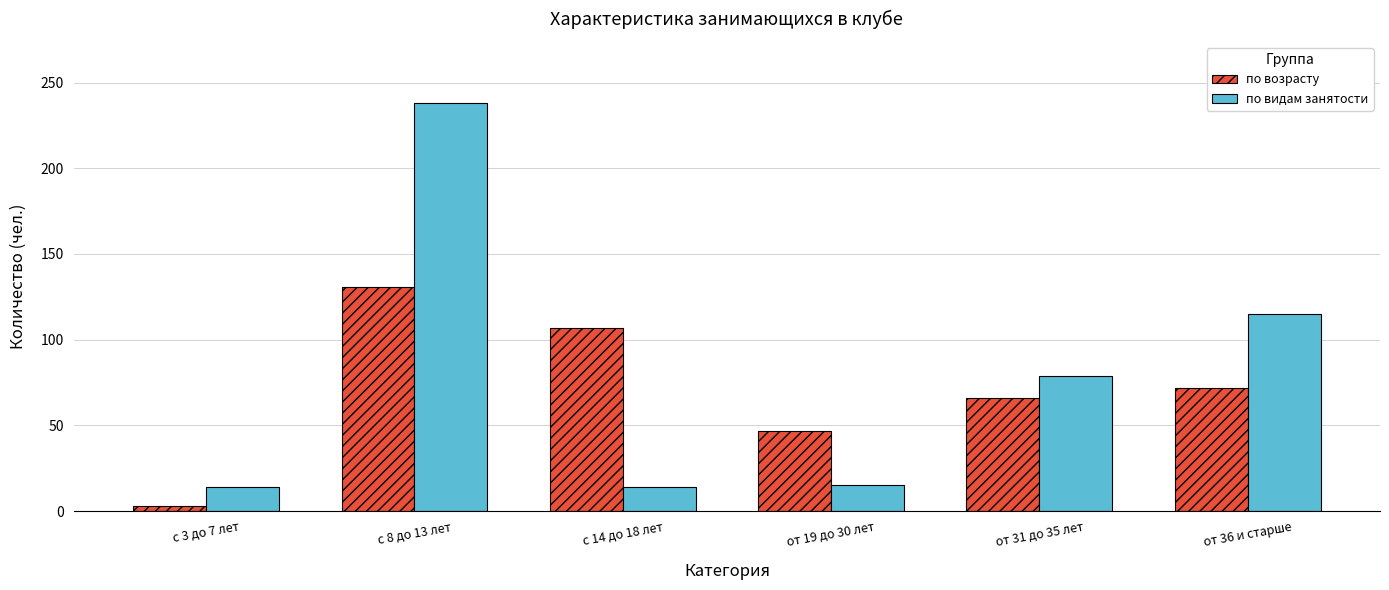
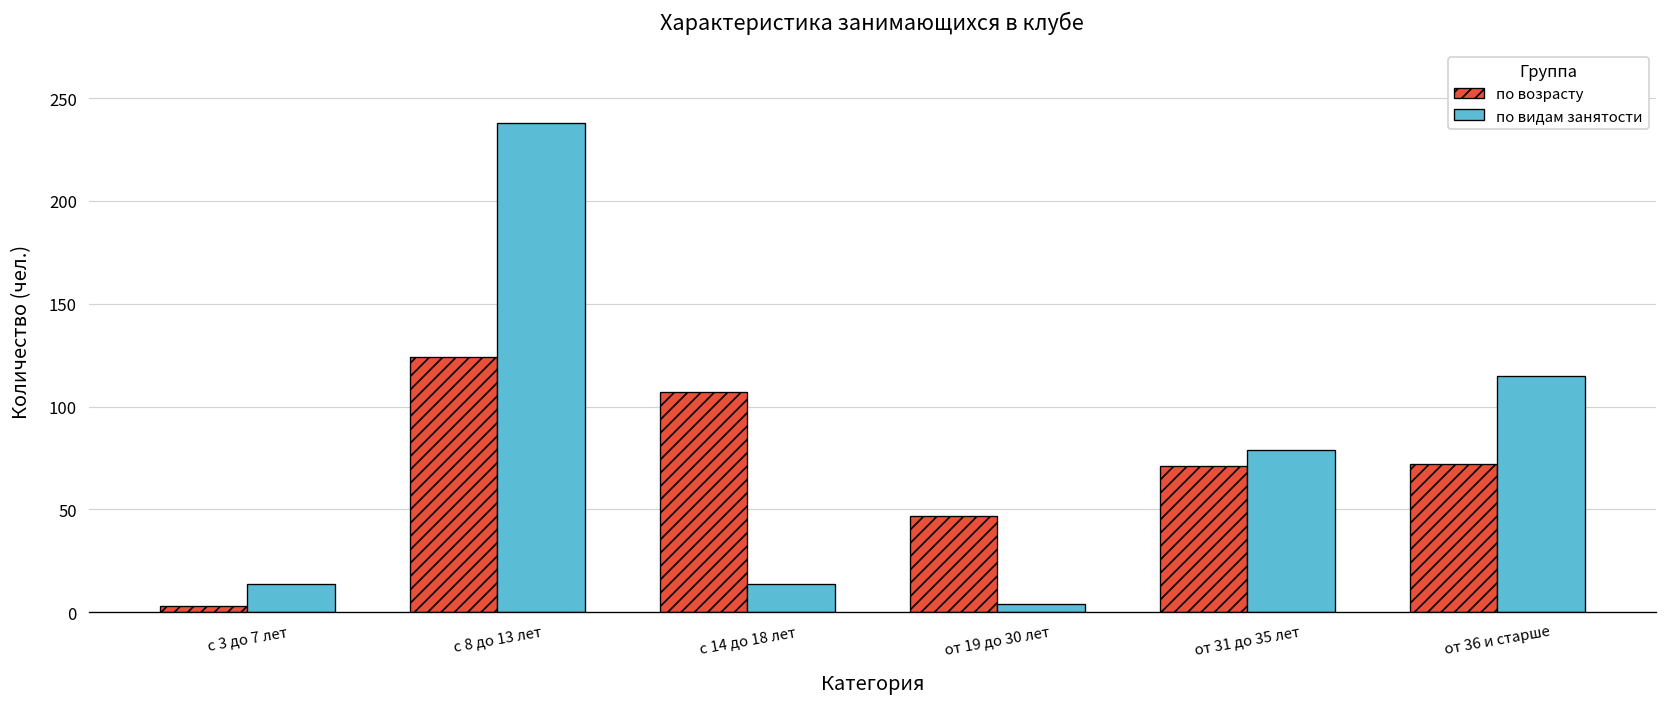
  {
    "по возрасту": {
      "с 3 до 7 лет": 3,
-     "с 8 до 13 лет": 131,
+     "с 8 до 13 лет": 124,
      "с 14 до 18 лет": 107,
      "от 19 до 30 лет": 47,
-     "от 31 до 35 лет": 66,
+     "от 31 до 35 лет": 71,
      "от 36 и старше": 72
    },
    "по видам занятости": {
      "с 3 до 7 лет": 14,
      "с 8 до 13 лет": 238,
      "с 14 до 18 лет": 14,
-     "от 19 до 30 лет": 15,
+     "от 19 до 30 лет": 4,
      "от 31 до 35 лет": 79,
      "от 36 и старше": 115
    }
  }
